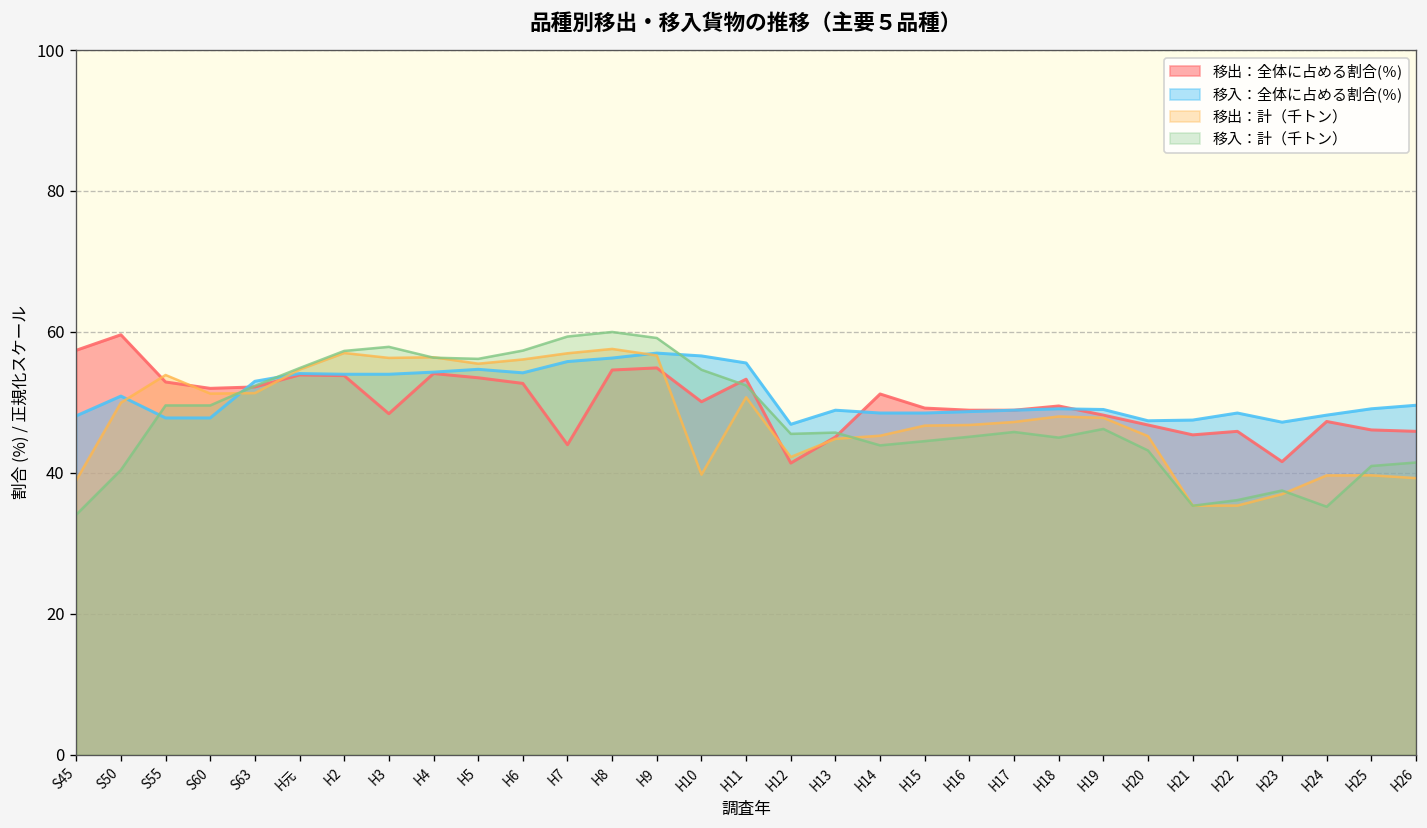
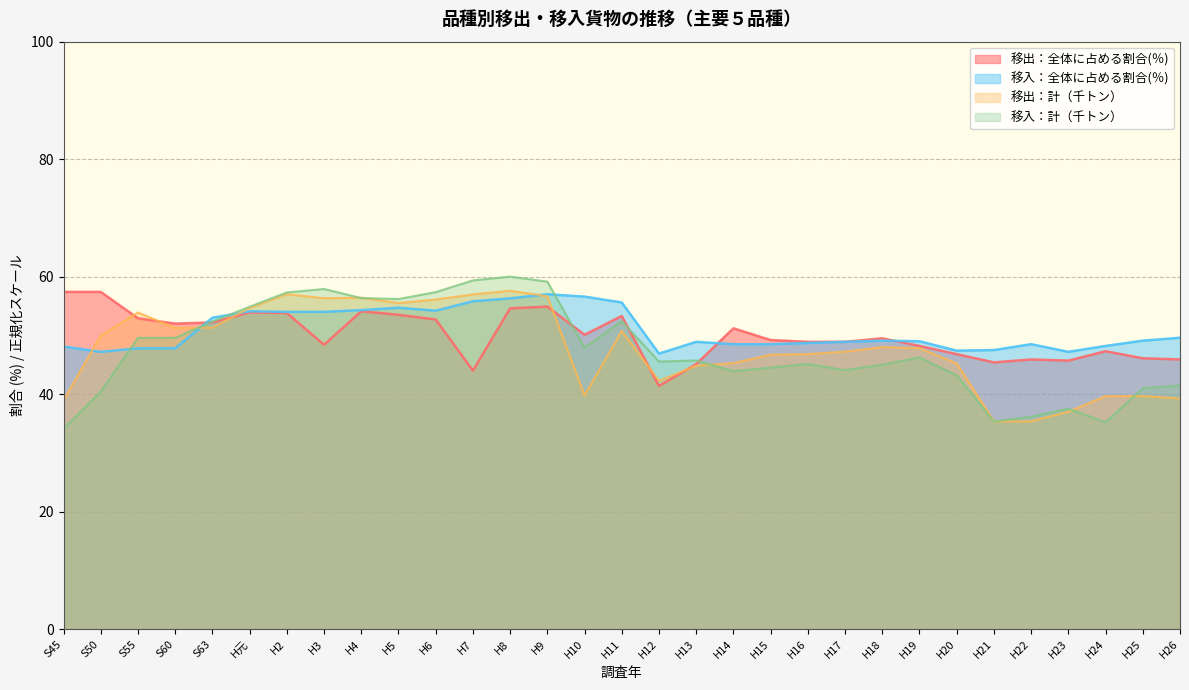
  {
    "移出：全体に占める割合(％)": {
      "S45": 57,
-     "S50": 60,
+     "S50": 57,
      "S55": 53,
      "S60": 52,
      "H3": 48,
      "H5": 54,
      "H6": 53,
      "H7": 44,
      "H8": 55,
      "H9": 55,
      "H10": 50,
      "H11": 53,
      "H12": 41,
      "H14": 51,
      "H15": 49,
      "H20": 47,
      "H21": 45,
      "H22": 46,
-     "H23": 42,
+     "H23": 46,
      "H24": 47,
      "H25": 46,
      "H26": 46
    },
    "移入：全体に占める割合(％)": {
      "S45": 48,
-     "S50": 51,
+     "S50": 47,
      "S55": 48,
      "S60": 48,
      "S63": 53,
      "H3": 54,
      "H5": 55,
      "H6": 54,
      "H7": 56,
      "H8": 56,
      "H10": 57,
      "H11": 56,
      "H12": 47,
      "H13": 49,
      "H14": 49,
      "H15": 49,
      "H19": 49,
      "H20": 47,
      "H21": 48,
      "H22": 49,
      "H23": 47,
      "H24": 48,
      "H25": 49,
      "H26": 50
    },
    "移出：計（千トン）": {
      "S45": 39,
      "S50": 50,
      "S55": 54,
      "S60": 51,
      "S63": 51,
      "H3": 56,
      "H5": 55,
      "H6": 56,
      "H7": 57,
      "H8": 58,
      "H10": 40,
      "H11": 51,
      "H12": 42,
      "H14": 45,
      "H15": 47,
      "H16": 47,
      "H17": 47,
      "H18": 48,
      "H20": 45,
      "H22": 35,
      "H23": 37,
      "H24": 40,
      "H25": 40,
      "H26": 39
    },
    "移入：計（千トン）": {
      "S45": 34,
      "S50": 40,
      "S55": 50,
      "S60": 50,
      "H3": 58,
      "H5": 56,
      "H6": 57,
      "H7": 59,
      "H8": 60,
      "H9": 59,
-     "H10": 55,
+     "H10": 48,
      "H11": 52,
      "H12": 46,
      "H13": 46,
      "H14": 44,
      "H15": 45,
      "H16": 45,
-     "H17": 46,
+     "H17": 44,
      "H18": 45,
      "H19": 46,
      "H20": 43,
      "H22": 36,
      "H23": 38,
      "H24": 35,
      "H25": 41,
      "H26": 41
    }
  }
